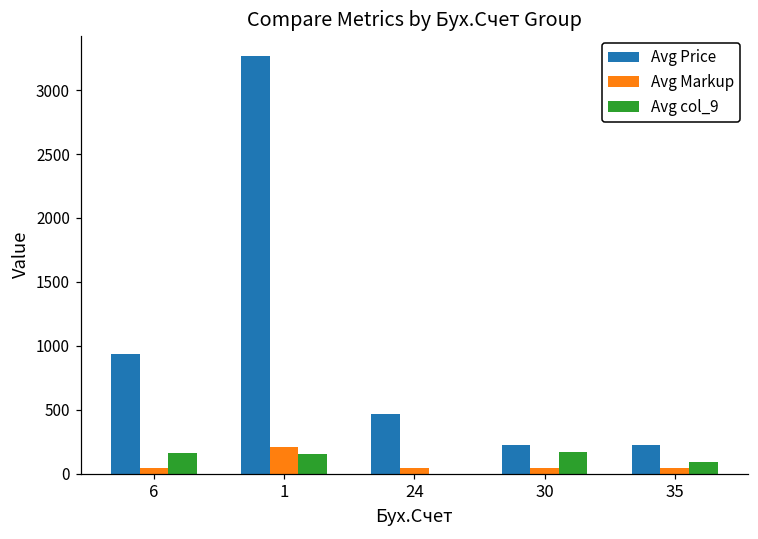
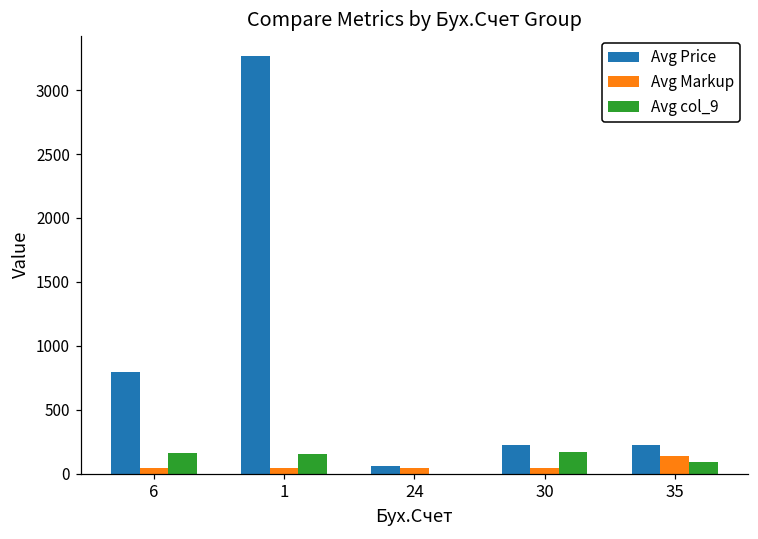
  {
    "Avg Price": {
-     "6": 940,
+     "6": 790,
      "1": 3260,
-     "24": 470,
+     "24": 60,
      "30": 230,
      "35": 230
    },
    "Avg Markup": {
      "6": 50,
-     "1": 210,
+     "1": 40,
      "24": 40,
      "30": 40,
-     "35": 40
+     "35": 140
    },
    "Avg col_9": {
      "6": 160,
      "1": 160,
      "30": 170,
      "35": 90
    }
  }
